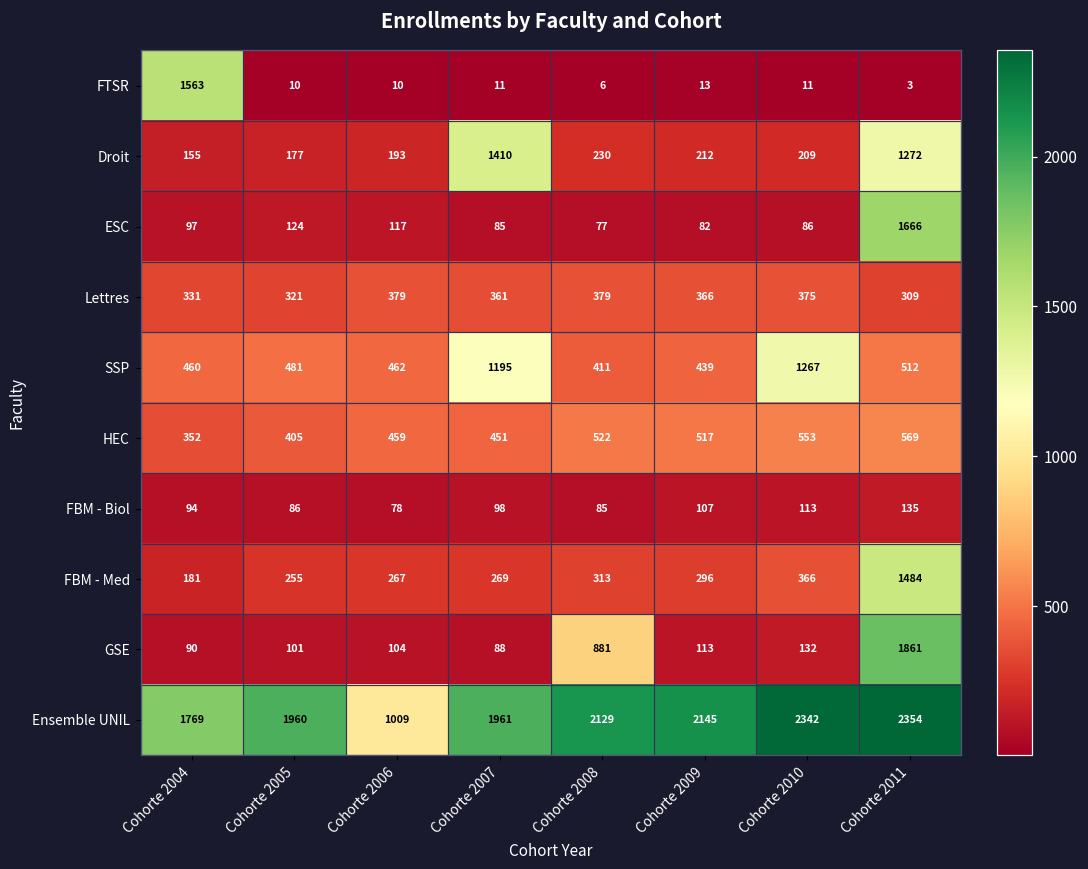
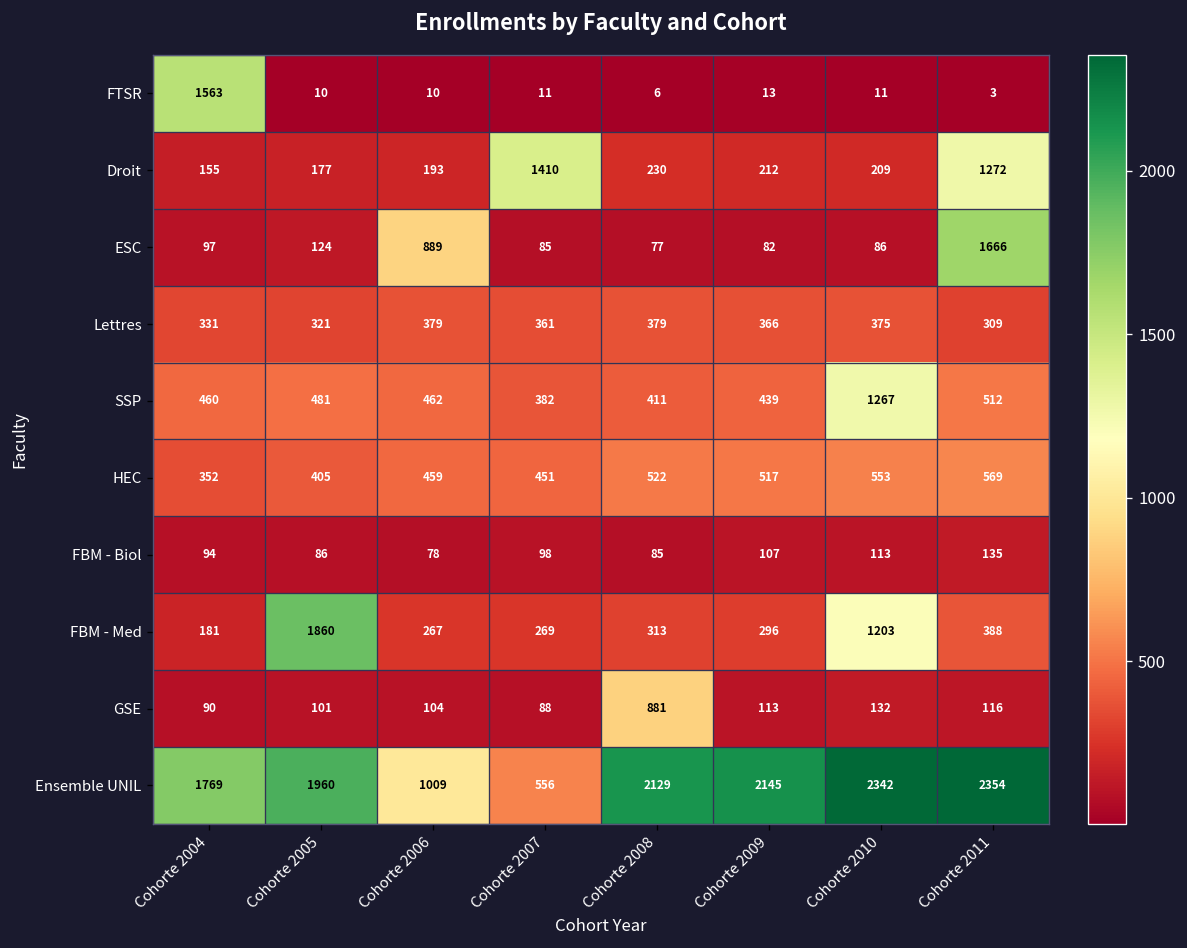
  {
    "FTSR": {
      "Cohorte 2004": 1563,
      "Cohorte 2005": 10,
      "Cohorte 2006": 10,
      "Cohorte 2007": 11,
      "Cohorte 2008": 6,
      "Cohorte 2009": 13,
      "Cohorte 2010": 11,
      "Cohorte 2011": 3
    },
    "Droit": {
      "Cohorte 2004": 155,
      "Cohorte 2005": 177,
      "Cohorte 2006": 193,
      "Cohorte 2007": 1410,
      "Cohorte 2008": 230,
      "Cohorte 2009": 212,
      "Cohorte 2010": 209,
      "Cohorte 2011": 1272
    },
    "ESC": {
      "Cohorte 2004": 97,
      "Cohorte 2005": 124,
-     "Cohorte 2006": 117,
+     "Cohorte 2006": 889,
      "Cohorte 2007": 85,
      "Cohorte 2008": 77,
      "Cohorte 2009": 82,
      "Cohorte 2010": 86,
      "Cohorte 2011": 1666
    },
    "Lettres": {
      "Cohorte 2004": 331,
      "Cohorte 2005": 321,
      "Cohorte 2006": 379,
      "Cohorte 2007": 361,
      "Cohorte 2008": 379,
      "Cohorte 2009": 366,
      "Cohorte 2010": 375,
      "Cohorte 2011": 309
    },
    "SSP": {
      "Cohorte 2004": 460,
      "Cohorte 2005": 481,
      "Cohorte 2006": 462,
-     "Cohorte 2007": 1195,
+     "Cohorte 2007": 382,
      "Cohorte 2008": 411,
      "Cohorte 2009": 439,
      "Cohorte 2010": 1267,
      "Cohorte 2011": 512
    },
    "HEC": {
      "Cohorte 2004": 352,
      "Cohorte 2005": 405,
      "Cohorte 2006": 459,
      "Cohorte 2007": 451,
      "Cohorte 2008": 522,
      "Cohorte 2009": 517,
      "Cohorte 2010": 553,
      "Cohorte 2011": 569
    },
    "FBM - Biol": {
      "Cohorte 2004": 94,
      "Cohorte 2005": 86,
      "Cohorte 2006": 78,
      "Cohorte 2007": 98,
      "Cohorte 2008": 85,
      "Cohorte 2009": 107,
      "Cohorte 2010": 113,
      "Cohorte 2011": 135
    },
    "FBM - Med": {
      "Cohorte 2004": 181,
-     "Cohorte 2005": 255,
+     "Cohorte 2005": 1860,
      "Cohorte 2006": 267,
      "Cohorte 2007": 269,
      "Cohorte 2008": 313,
      "Cohorte 2009": 296,
-     "Cohorte 2010": 366,
-     "Cohorte 2011": 1484
+     "Cohorte 2010": 1203,
+     "Cohorte 2011": 388
    },
    "GSE": {
      "Cohorte 2004": 90,
      "Cohorte 2005": 101,
      "Cohorte 2006": 104,
      "Cohorte 2007": 88,
      "Cohorte 2008": 881,
      "Cohorte 2009": 113,
      "Cohorte 2010": 132,
-     "Cohorte 2011": 1861
+     "Cohorte 2011": 116
    },
    "Ensemble UNIL": {
      "Cohorte 2004": 1769,
      "Cohorte 2005": 1960,
      "Cohorte 2006": 1009,
-     "Cohorte 2007": 1961,
+     "Cohorte 2007": 556,
      "Cohorte 2008": 2129,
      "Cohorte 2009": 2145,
      "Cohorte 2010": 2342,
      "Cohorte 2011": 2354
    }
  }
